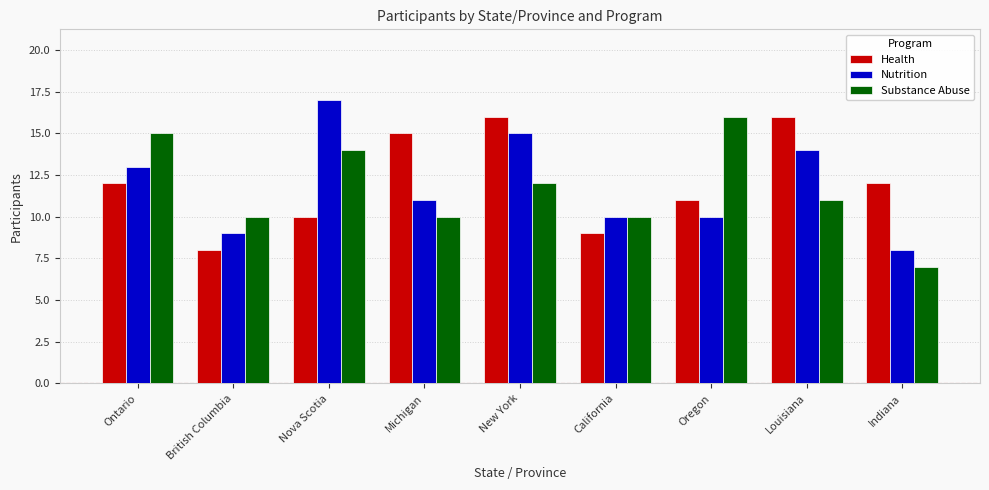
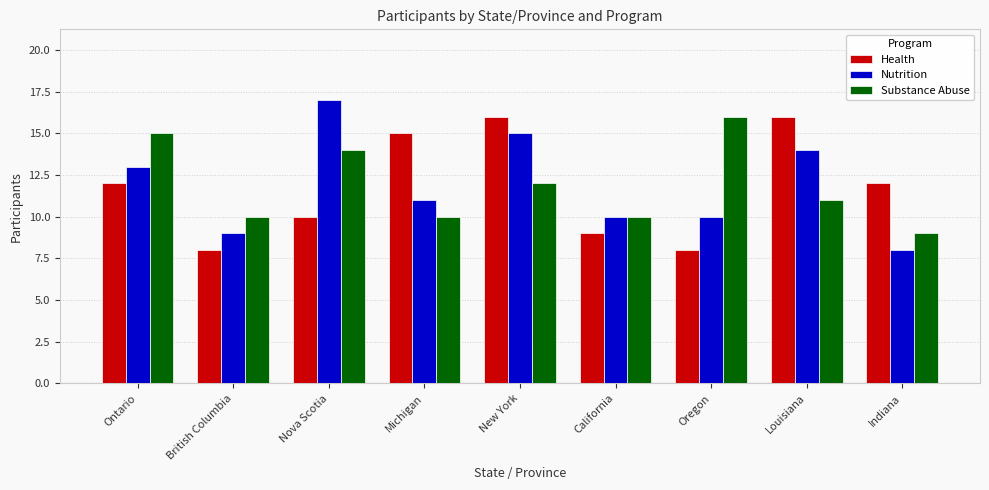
  {
    "Health": {
      "Ontario": 12,
      "British Columbia": 8,
      "Nova Scotia": 10,
      "Michigan": 15,
      "New York": 16,
      "California": 9,
-     "Oregon": 11,
+     "Oregon": 8,
      "Louisiana": 16,
      "Indiana": 12
    },
    "Nutrition": {
      "Ontario": 13,
      "British Columbia": 9,
      "Nova Scotia": 17,
      "Michigan": 11,
      "New York": 15,
      "California": 10,
      "Oregon": 10,
      "Louisiana": 14,
      "Indiana": 8
    },
    "Substance Abuse": {
      "Ontario": 15,
      "British Columbia": 10,
      "Nova Scotia": 14,
      "Michigan": 10,
      "New York": 12,
      "California": 10,
      "Oregon": 16,
      "Louisiana": 11,
-     "Indiana": 7
+     "Indiana": 9
    }
  }
